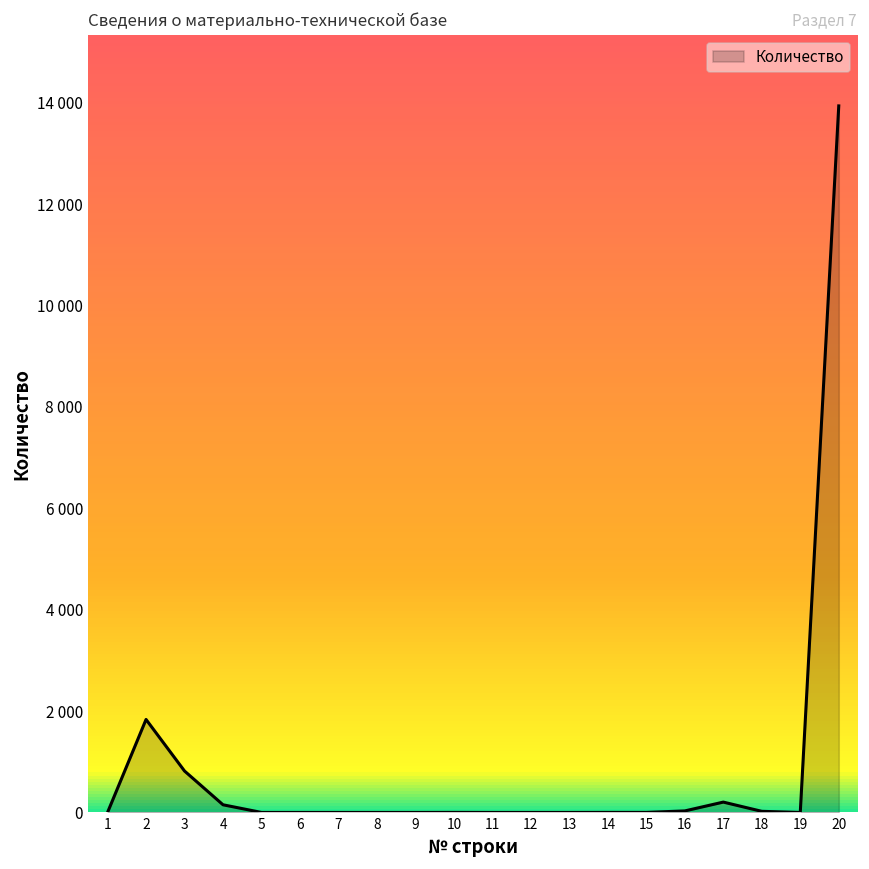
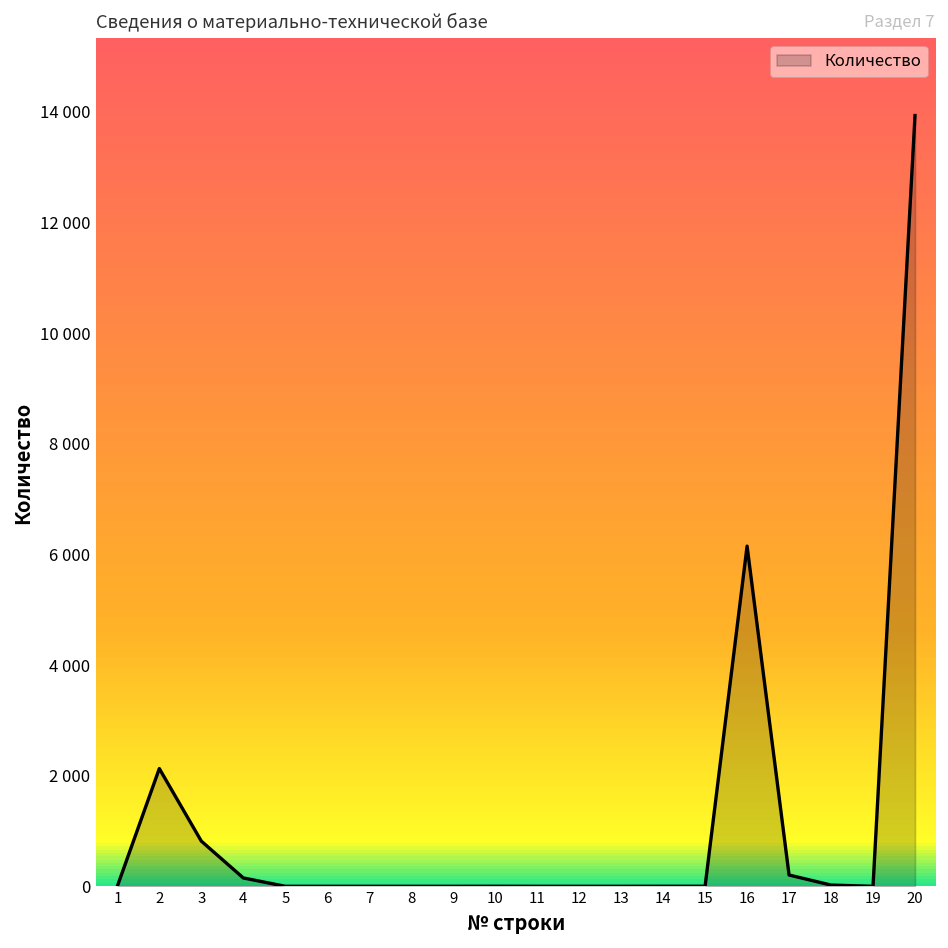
  {
    "1": 0,
-   "2": 1800,
+   "2": 2100,
    "3": 800,
    "4": 200,
    "5": 0,
    "6": 0,
    "7": 0,
    "8": 0,
    "9": 0,
    "10": 0,
    "11": 0,
    "12": 0,
    "13": 0,
    "14": 0,
    "15": 0,
-   "16": 0,
+   "16": 6200,
    "17": 200,
    "18": 0,
    "19": 0,
    "20": 13900
  }
